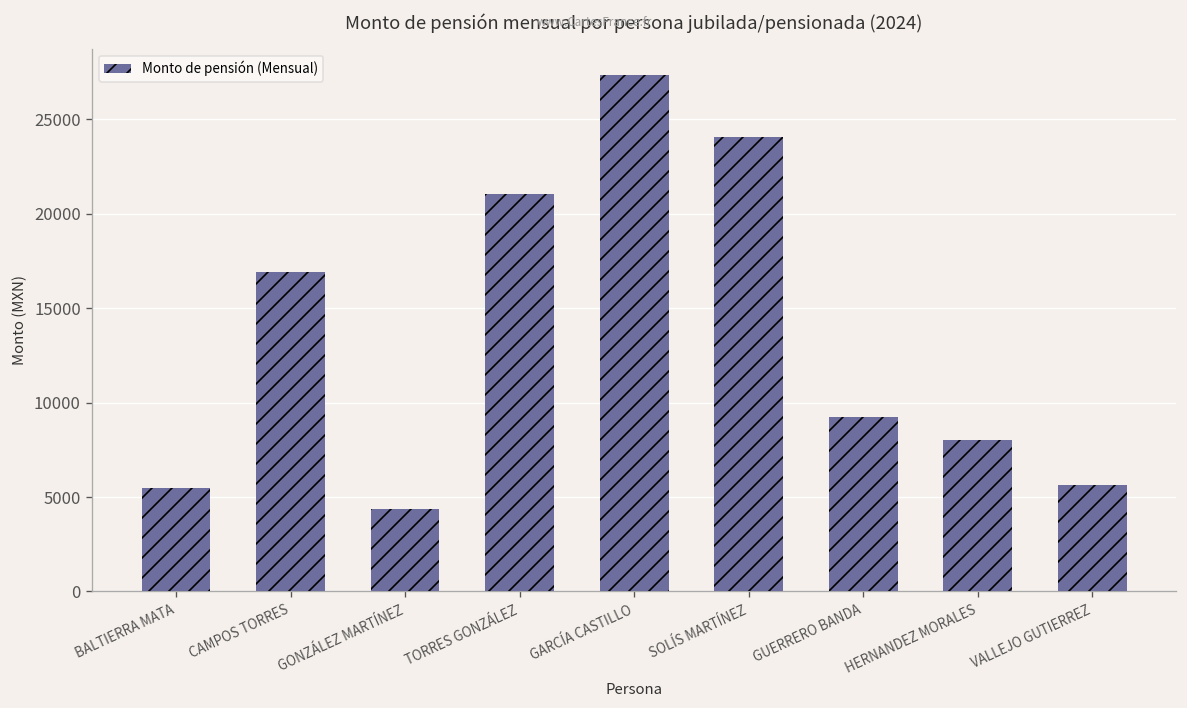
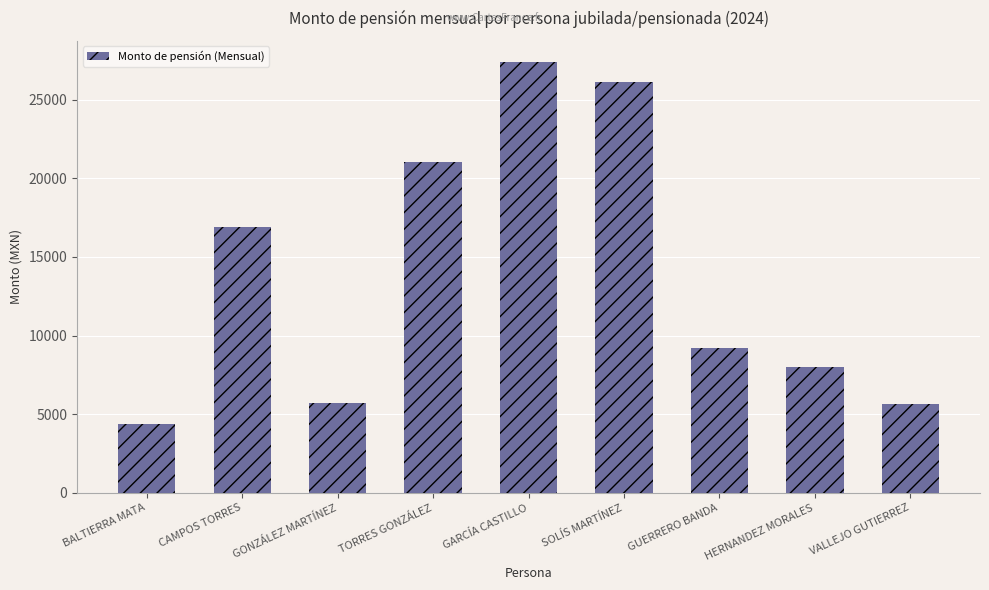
  {
-   "BALTIERRA MATA": 5500,
+   "BALTIERRA MATA": 4400,
    "CAMPOS TORRES": 16900,
-   "GONZÁLEZ MARTÍNEZ": 4400,
+   "GONZÁLEZ MARTÍNEZ": 5700,
    "TORRES GONZÁLEZ": 21000,
    "GARCÍA CASTILLO": 27400,
-   "SOLÍS MARTÍNEZ": 24100,
+   "SOLÍS MARTÍNEZ": 26100,
    "GUERRERO BANDA": 9200,
    "HERNANDEZ MORALES": 8000,
    "VALLEJO GUTIERREZ": 5600
  }
